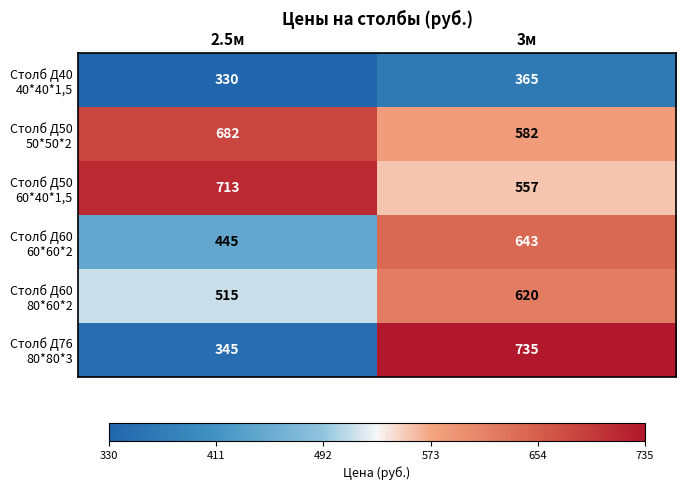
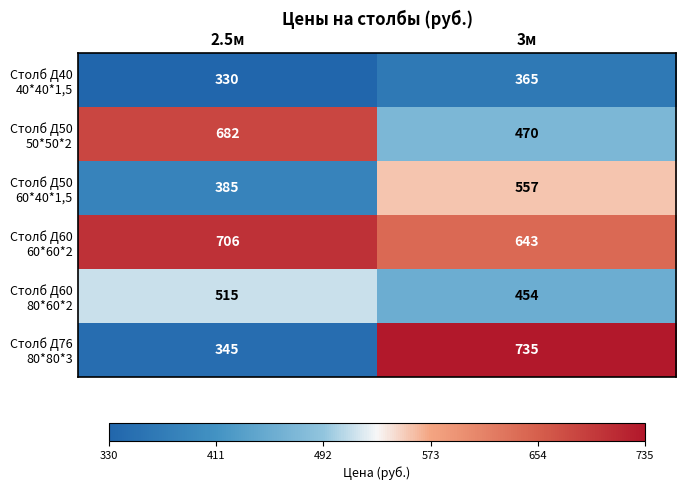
  {
    "Столб Д40 40*40*1,5": {
      "2.5м": 330,
      "3м": 365
    },
    "Столб Д50 50*50*2": {
      "2.5м": 682,
-     "3м": 582
+     "3м": 470
    },
    "Столб Д50 60*40*1,5": {
-     "2.5м": 713,
+     "2.5м": 385,
      "3м": 557
    },
    "Столб Д60 60*60*2": {
-     "2.5м": 445,
+     "2.5м": 706,
      "3м": 643
    },
    "Столб Д60 80*60*2": {
      "2.5м": 515,
-     "3м": 620
+     "3м": 454
    },
    "Столб Д76 80*80*3": {
      "2.5м": 345,
      "3м": 735
    }
  }
